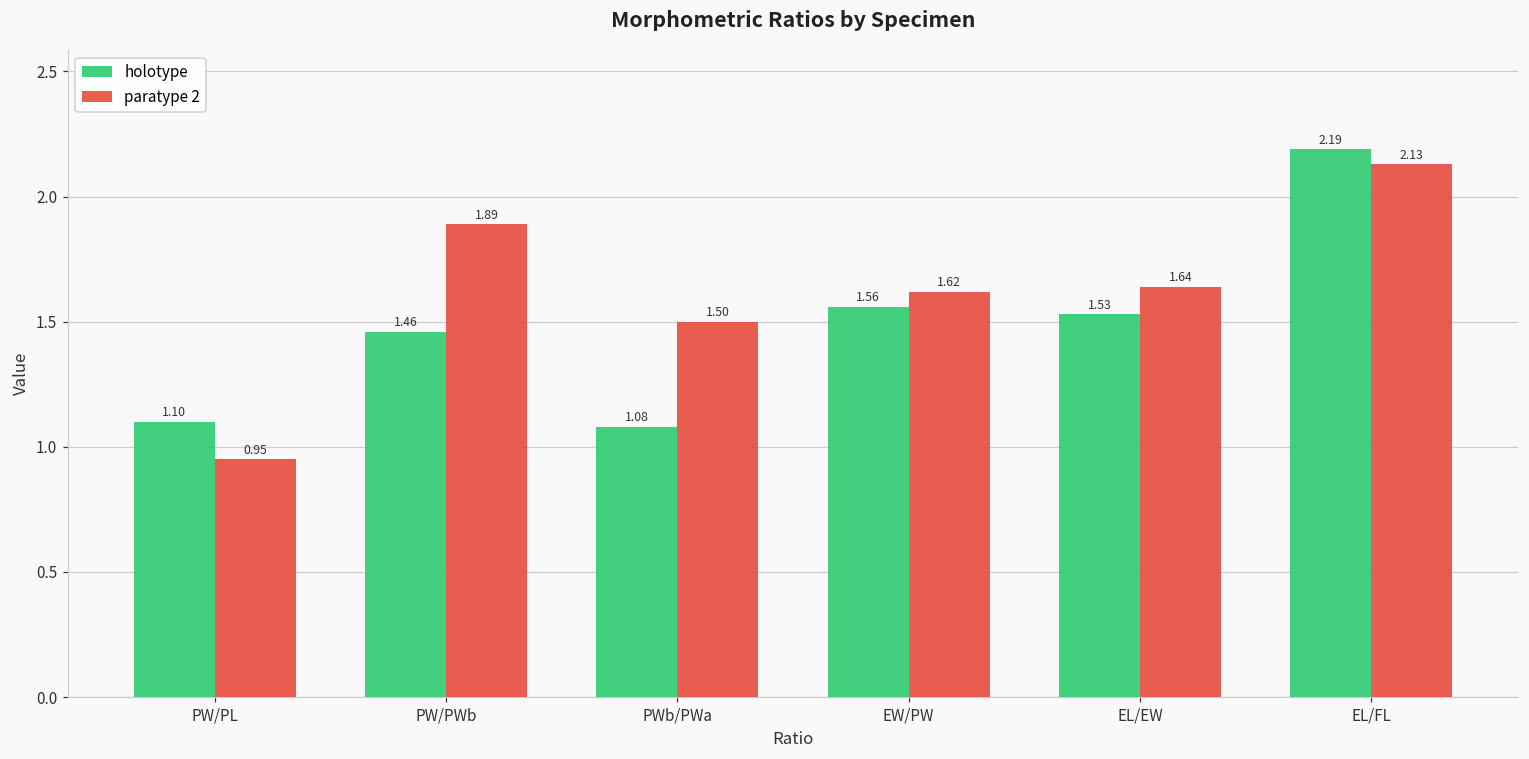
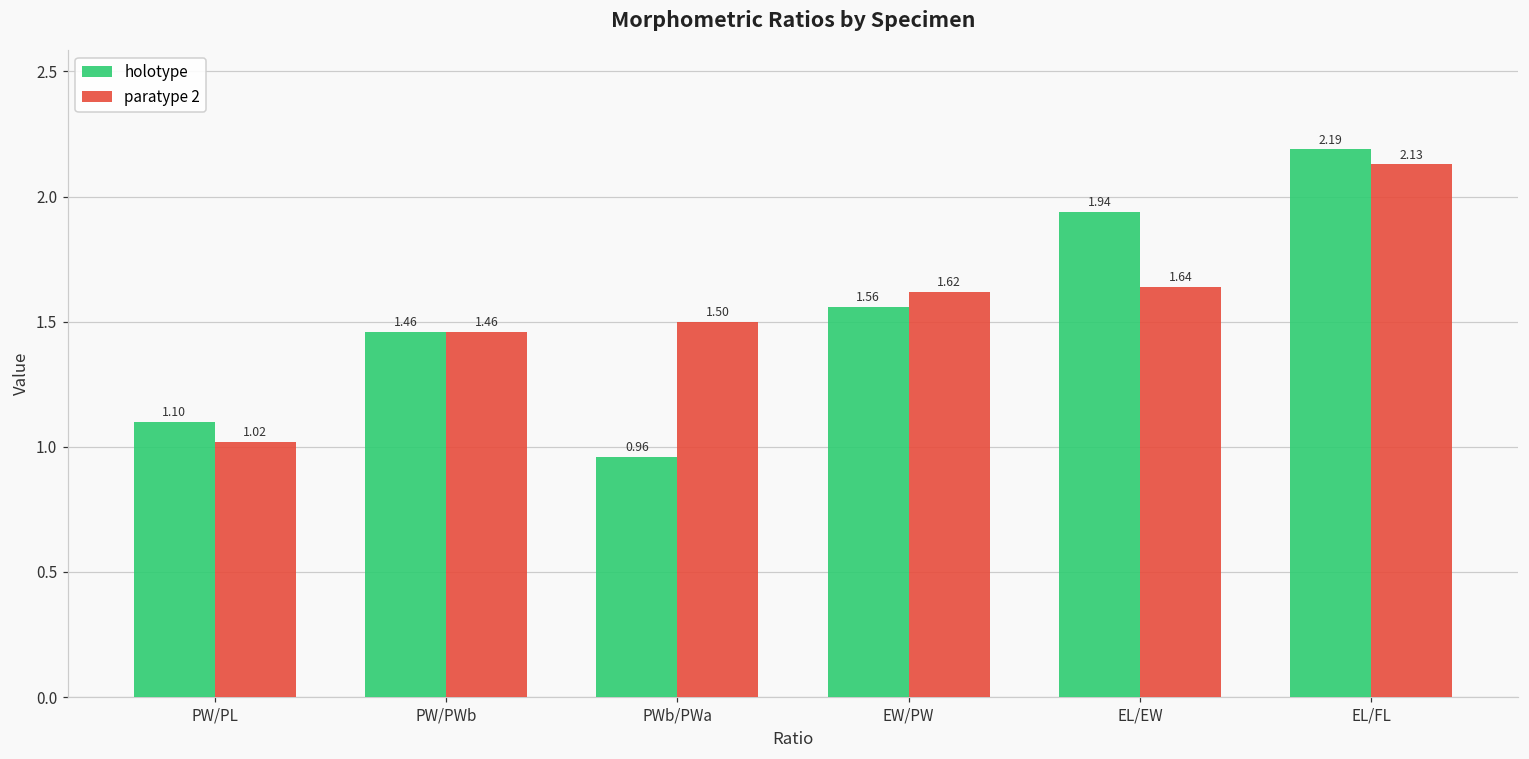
  {
    "holotype": {
      "PW/PL": 1.10,
      "PW/PWb": 1.46,
-     "PWb/PWa": 1.08,
+     "PWb/PWa": 0.96,
      "EW/PW": 1.56,
-     "EL/EW": 1.53,
+     "EL/EW": 1.94,
      "EL/FL": 2.19
    },
    "paratype 2": {
-     "PW/PL": 0.95,
-     "PW/PWb": 1.89,
+     "PW/PL": 1.02,
+     "PW/PWb": 1.46,
      "PWb/PWa": 1.50,
      "EW/PW": 1.62,
      "EL/EW": 1.64,
      "EL/FL": 2.13
    }
  }
